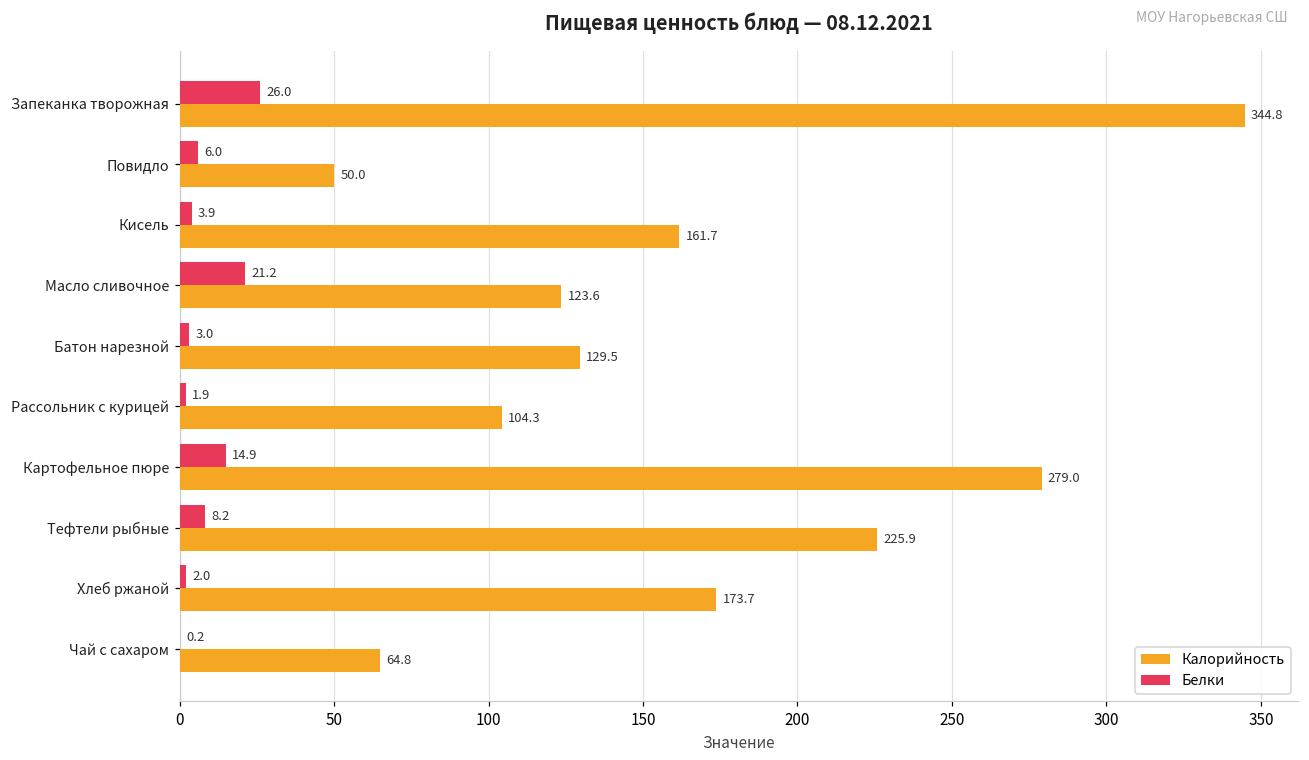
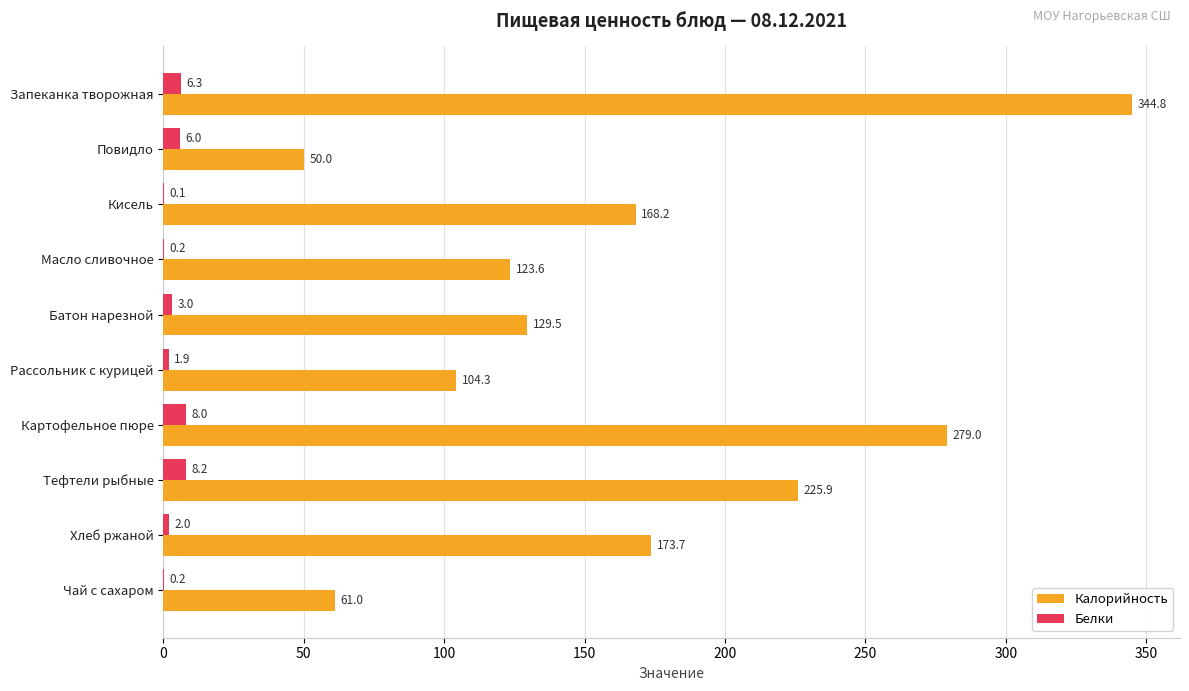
  {
    "Калорийность": {
      "Запеканка творожная": 344.8,
      "Повидло": 50.0,
-     "Кисель": 161.7,
+     "Кисель": 168.2,
      "Масло сливочное": 123.6,
      "Батон нарезной": 129.5,
      "Рассольник с курицей": 104.3,
      "Картофельное пюре": 279.0,
      "Тефтели рыбные": 225.9,
      "Хлеб ржаной": 173.7,
-     "Чай с сахаром": 64.8
+     "Чай с сахаром": 61.0
    },
    "Белки": {
-     "Запеканка творожная": 26.0,
+     "Запеканка творожная": 6.3,
      "Повидло": 6.0,
-     "Кисель": 3.9,
-     "Масло сливочное": 21.2,
+     "Кисель": 0.1,
+     "Масло сливочное": 0.2,
      "Батон нарезной": 3.0,
      "Рассольник с курицей": 1.9,
-     "Картофельное пюре": 14.9,
+     "Картофельное пюре": 8.0,
      "Тефтели рыбные": 8.2,
      "Хлеб ржаной": 2.0,
      "Чай с сахаром": 0.2
    }
  }
